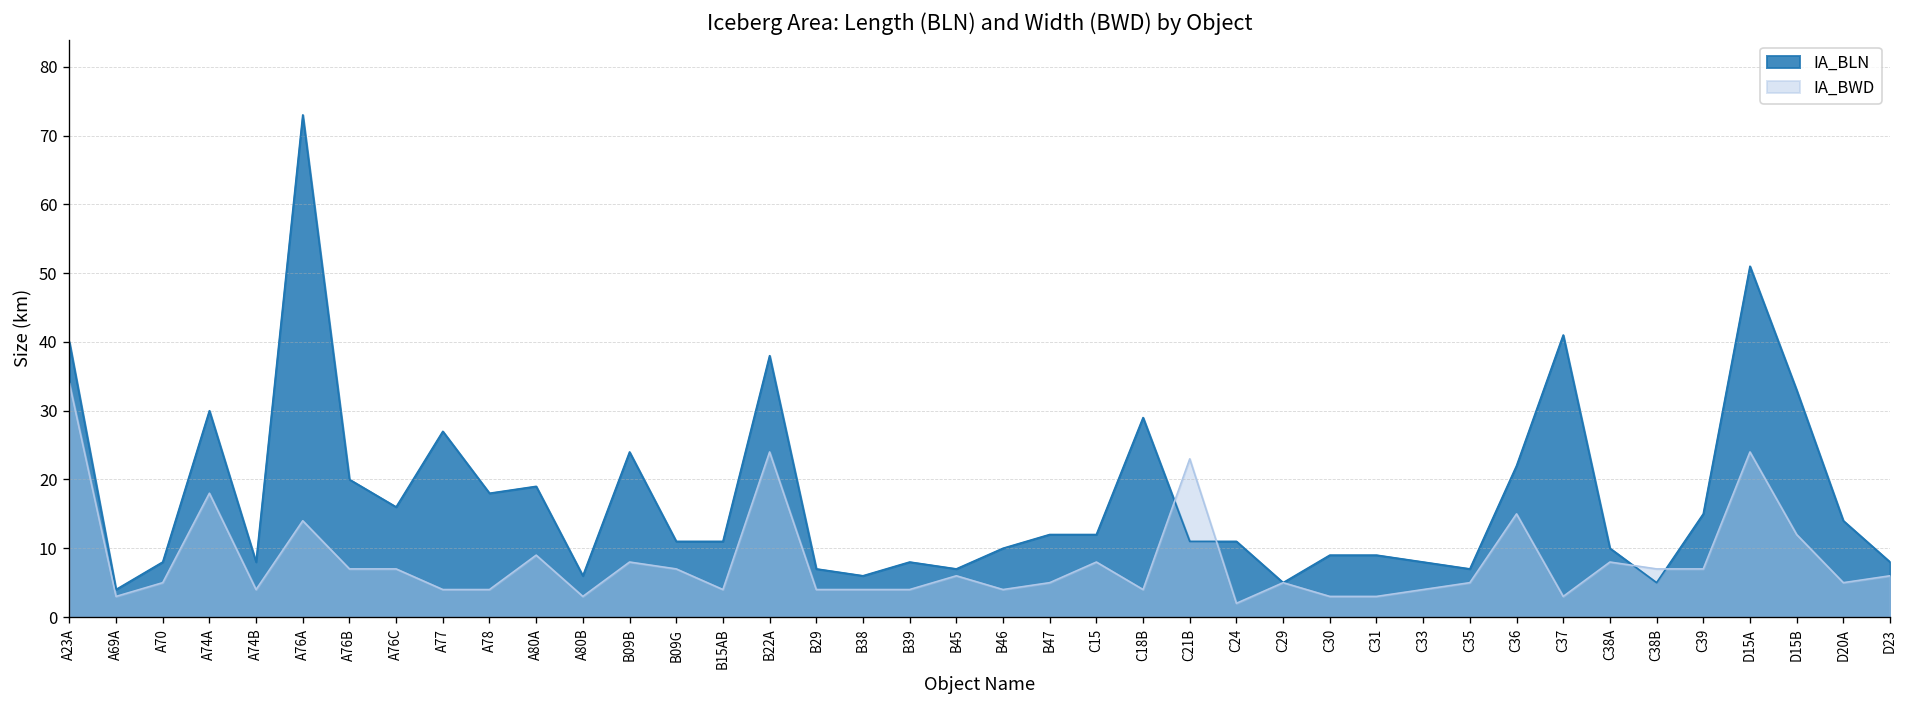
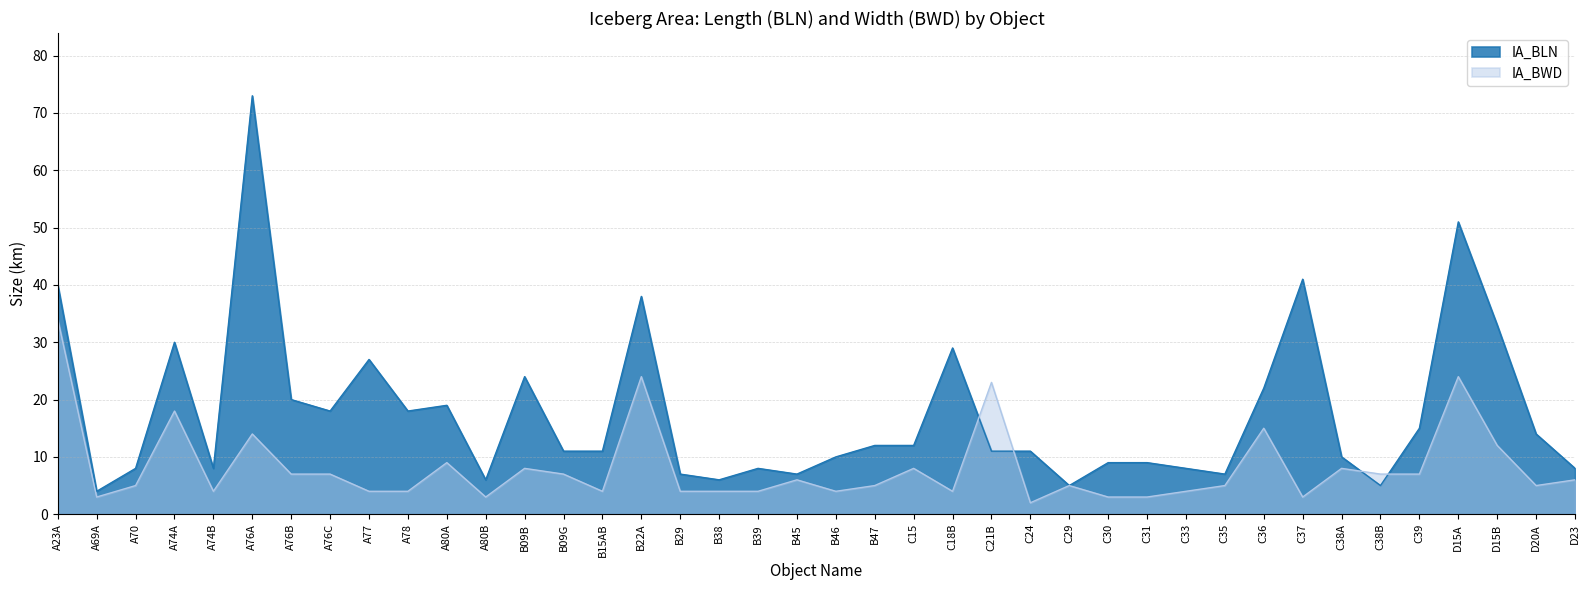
  {
    "IA_BLN": {
      "A23A": 40,
      "A69A": 4,
      "A70": 8,
      "A74A": 30,
      "A74B": 8,
      "A76A": 73,
      "A76B": 20,
-     "A76C": 16,
+     "A76C": 18,
      "A77": 27,
      "A78": 18,
      "A80A": 19,
      "A80B": 6,
      "B09B": 24,
      "B09G": 11,
      "B15AB": 11,
      "B22A": 38,
      "B29": 7,
      "B38": 6,
      "B39": 8,
      "B45": 7,
      "B46": 10,
      "B47": 12,
      "C15": 12,
      "C18B": 29,
      "C21B": 11,
      "C24": 11,
      "C30": 9,
      "C31": 9,
      "C33": 8,
      "C35": 7,
      "C36": 22,
      "C37": 41,
      "C38A": 10,
      "C38B": 5,
      "C39": 15,
      "D15A": 51,
      "D15B": 33,
      "D20A": 14,
      "D23": 8
    },
    "IA_BWD": {
      "A23A": 34,
      "A69A": 3,
      "A70": 5,
      "A74A": 18,
      "A74B": 4,
      "A76A": 14,
      "A76B": 7,
      "A76C": 7,
      "A77": 4,
      "A78": 4,
      "A80A": 9,
      "A80B": 3,
      "B09B": 8,
      "B09G": 7,
      "B15AB": 4,
      "B22A": 24,
      "B29": 4,
      "B38": 4,
      "B39": 4,
      "B45": 6,
      "B46": 4,
      "B47": 5,
      "C15": 8,
      "C18B": 4,
      "C21B": 23,
      "C24": 2,
      "C30": 3,
      "C31": 3,
      "C33": 4,
      "C35": 5,
      "C36": 15,
      "C37": 3,
      "C38A": 8,
      "C38B": 7,
      "C39": 7,
      "D15A": 24,
      "D15B": 12,
      "D20A": 5,
      "D23": 6
    }
  }
